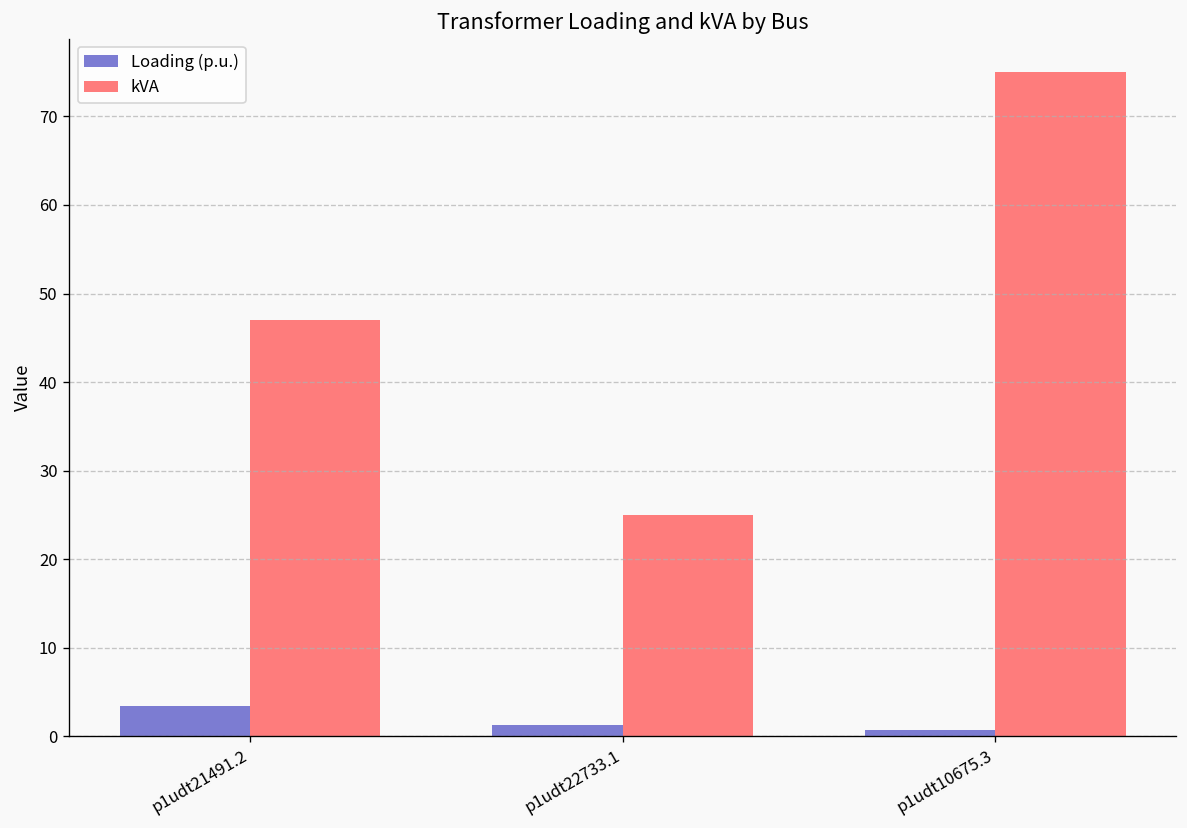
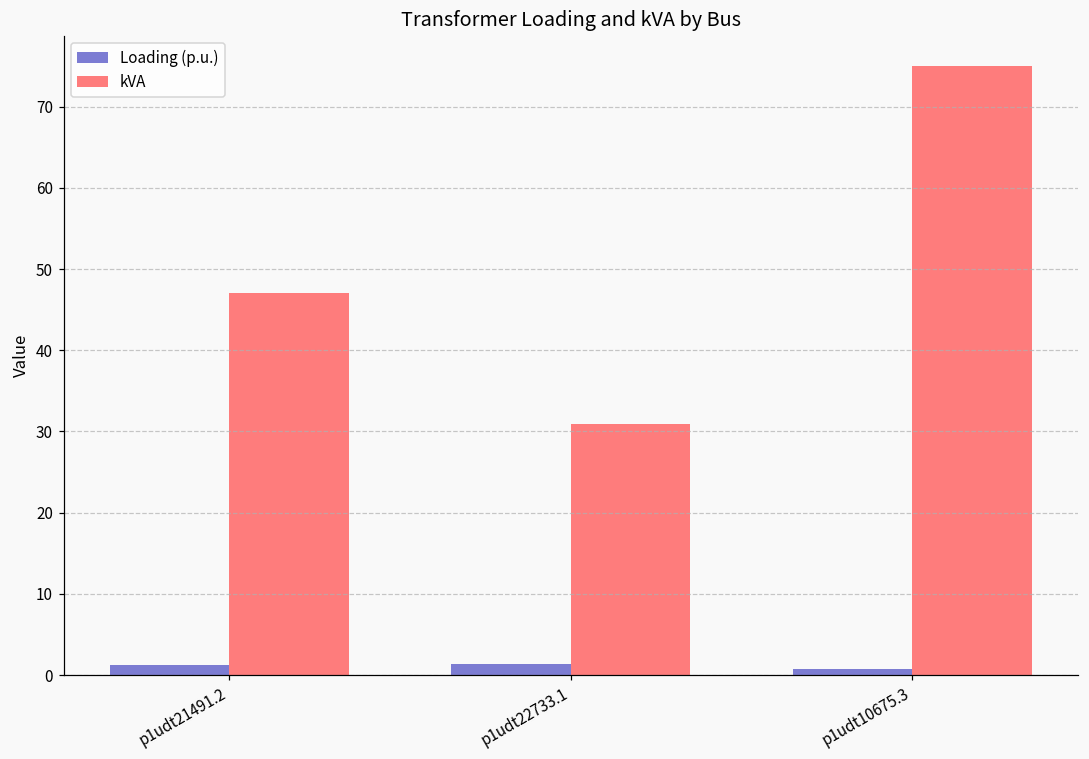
  {
    "Loading (p.u.)": {
-     "p1udt21491.2": 3,
+     "p1udt21491.2": 1,
      "p1udt22733.1": 1,
      "p1udt10675.3": 1
    },
    "kVA": {
      "p1udt21491.2": 47,
-     "p1udt22733.1": 25,
+     "p1udt22733.1": 31,
      "p1udt10675.3": 75
    }
  }
